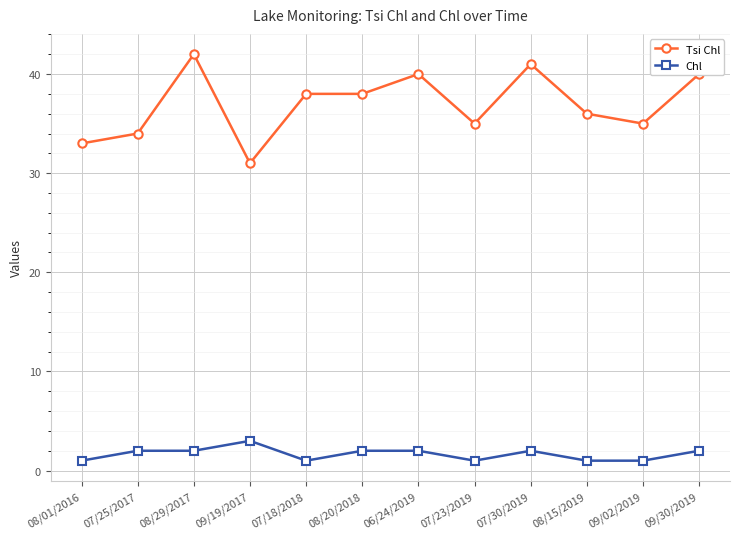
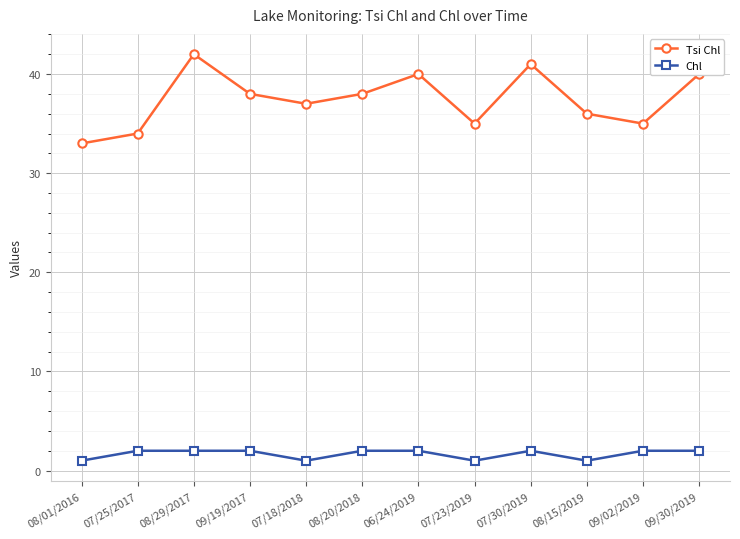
  {
    "Tsi Chl": {
      "08/01/2016": 33,
      "07/25/2017": 34,
      "08/29/2017": 42,
-     "09/19/2017": 31,
-     "07/18/2018": 38,
+     "09/19/2017": 38,
+     "07/18/2018": 37,
      "08/20/2018": 38,
      "06/24/2019": 40,
      "07/23/2019": 35,
      "07/30/2019": 41,
      "08/15/2019": 36,
      "09/02/2019": 35
    },
    "Chl": {
      "08/01/2016": 1,
      "07/25/2017": 2,
      "08/29/2017": 2,
-     "09/19/2017": 3,
+     "09/19/2017": 2,
      "07/18/2018": 1,
      "08/20/2018": 2,
      "06/24/2019": 2,
      "07/23/2019": 1,
      "07/30/2019": 2,
      "08/15/2019": 1,
-     "09/02/2019": 1,
+     "09/02/2019": 2,
      "09/30/2019": 2
    }
  }
